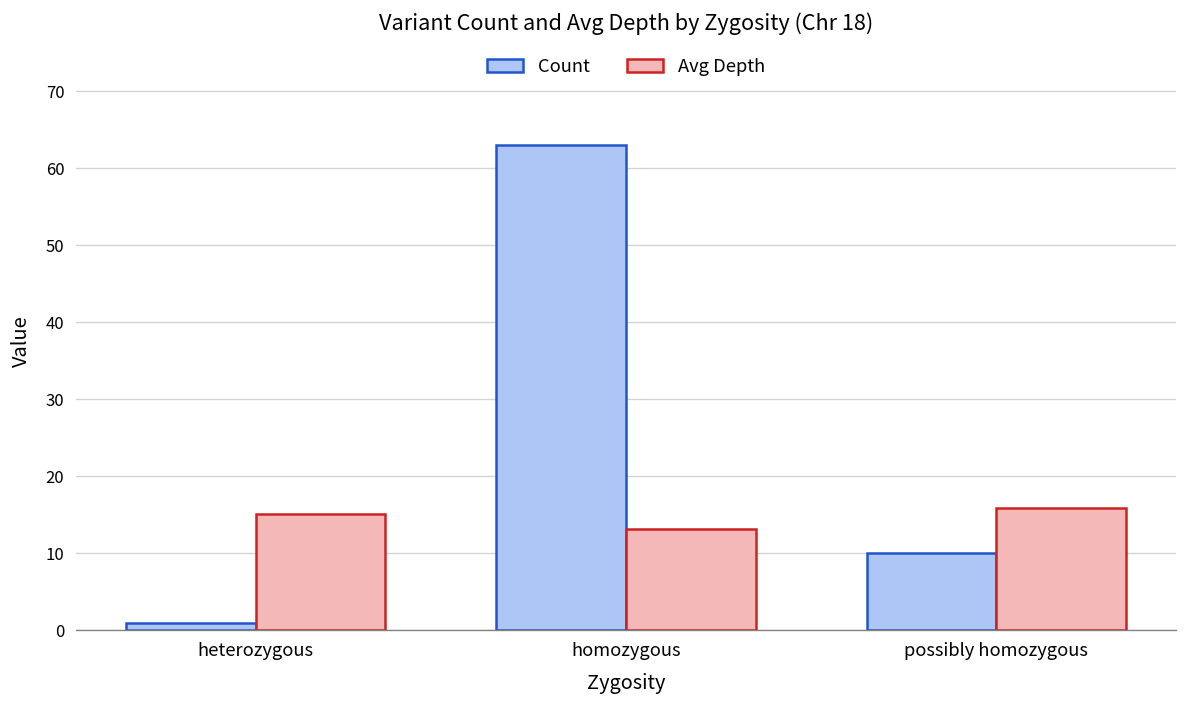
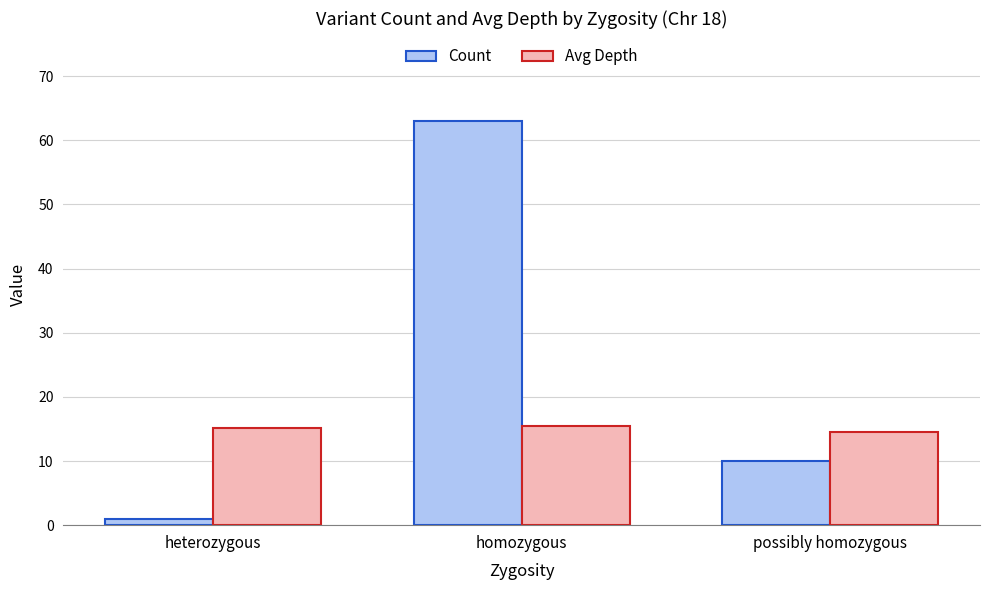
  {
    "Count": {
      "heterozygous": 1,
      "homozygous": 63,
      "possibly homozygous": 10
    },
    "Avg Depth": {
      "heterozygous": 15,
-     "homozygous": 13,
-     "possibly homozygous": 16
+     "homozygous": 15,
+     "possibly homozygous": 15
    }
  }
